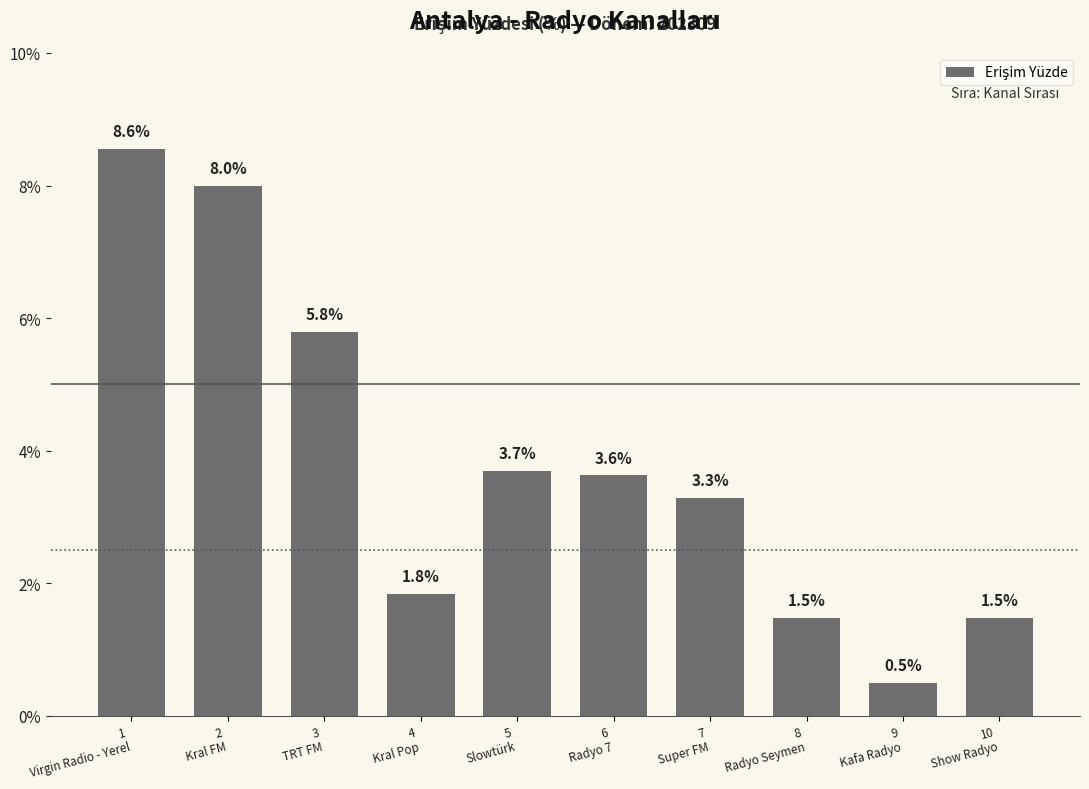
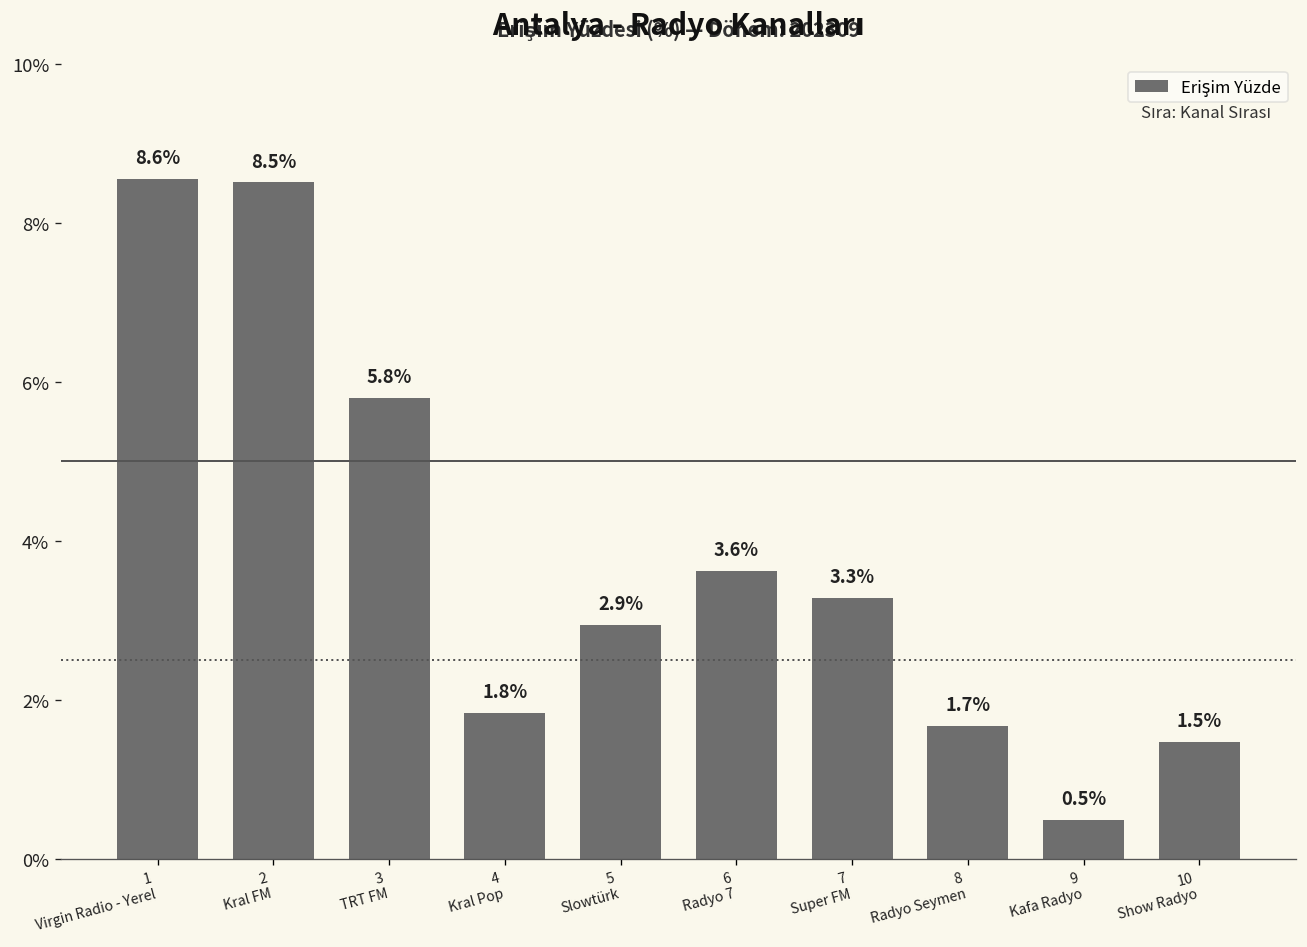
  {
    "1 Virgin Radio - Yerel": "8.6%",
-   "2 Kral FM": "8.0%",
+   "2 Kral FM": "8.5%",
    "3 TRT FM": "5.8%",
    "4 Kral Pop": "1.8%",
-   "5 Slowtürk": "3.7%",
+   "5 Slowtürk": "2.9%",
    "6 Radyo 7": "3.6%",
    "7 Super FM": "3.3%",
-   "8 Radyo Seymen": "1.5%",
+   "8 Radyo Seymen": "1.7%",
    "9 Kafa Radyo": "0.5%",
    "10 Show Radyo": "1.5%"
  }
